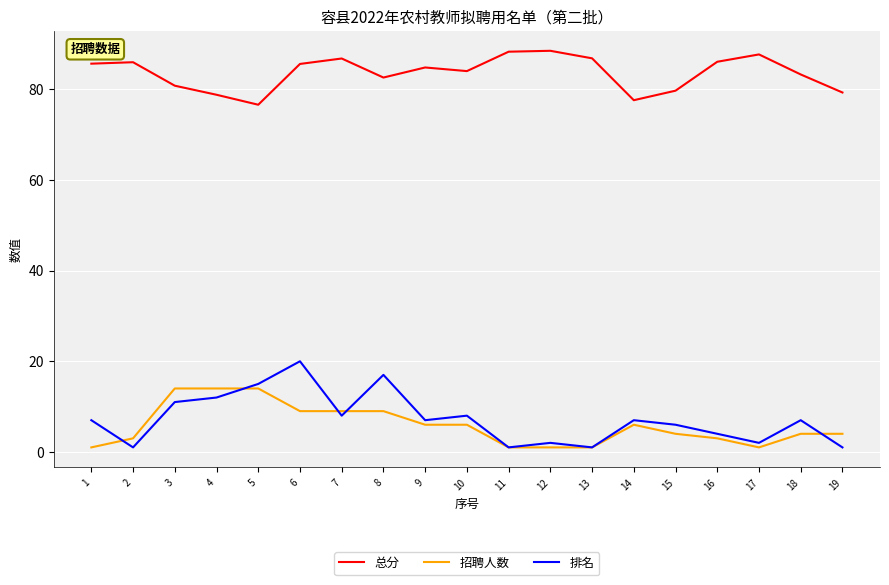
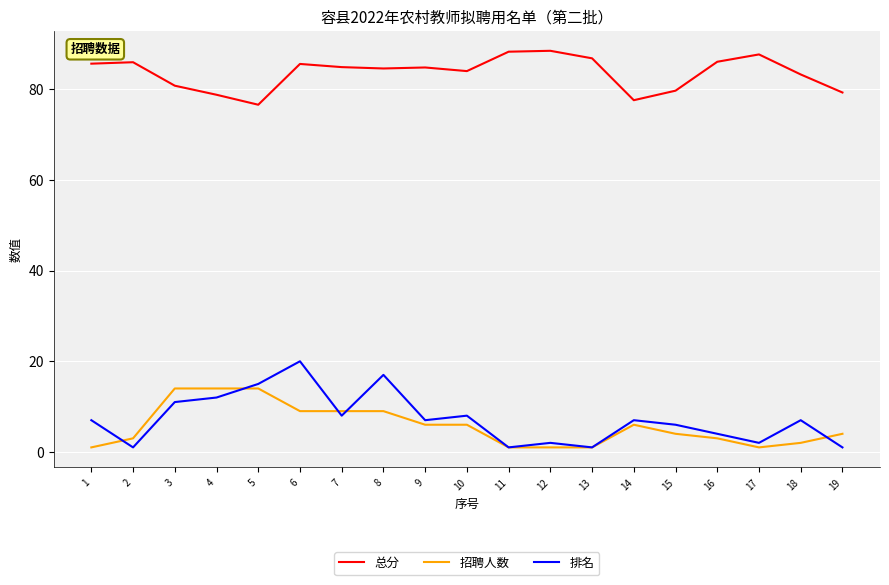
  {
    "总分": {
      "1": 86,
      "2": 86,
      "3": 81,
      "4": 79,
      "5": 77,
      "6": 86,
-     "7": 87,
-     "8": 83,
+     "7": 85,
+     "8": 85,
      "9": 85,
      "10": 84,
      "11": 88,
      "12": 89,
      "13": 87,
      "14": 78,
      "15": 80,
      "16": 86,
      "17": 88,
      "18": 83,
      "19": 79
    },
    "招聘人数": {
      "1": 1,
      "2": 3,
      "3": 14,
      "4": 14,
      "5": 14,
      "6": 9,
      "7": 9,
      "8": 9,
      "9": 6,
      "10": 6,
      "12": 1,
      "14": 6,
      "15": 4,
      "16": 3,
      "17": 1,
-     "18": 4,
+     "18": 2,
      "19": 4
    },
    "排名": {
      "1": 7,
      "2": 1,
      "3": 11,
      "4": 12,
      "5": 15,
      "6": 20,
      "7": 8,
      "8": 17,
      "9": 7,
      "10": 8,
      "12": 2,
      "14": 7,
      "15": 6,
      "16": 4,
      "17": 2,
      "18": 7,
      "19": 1
    }
  }
